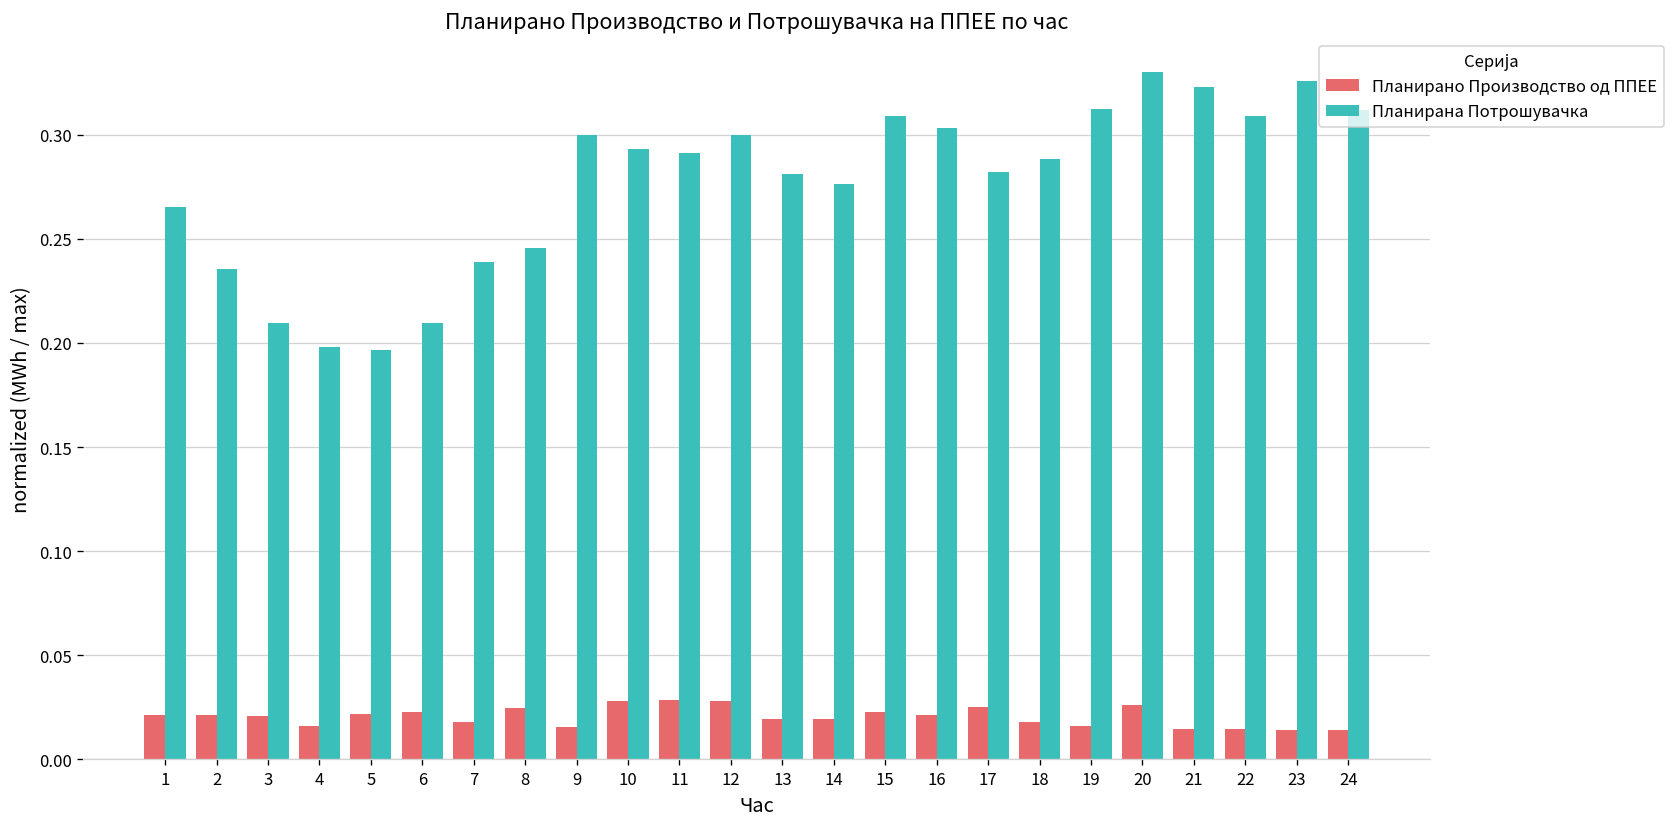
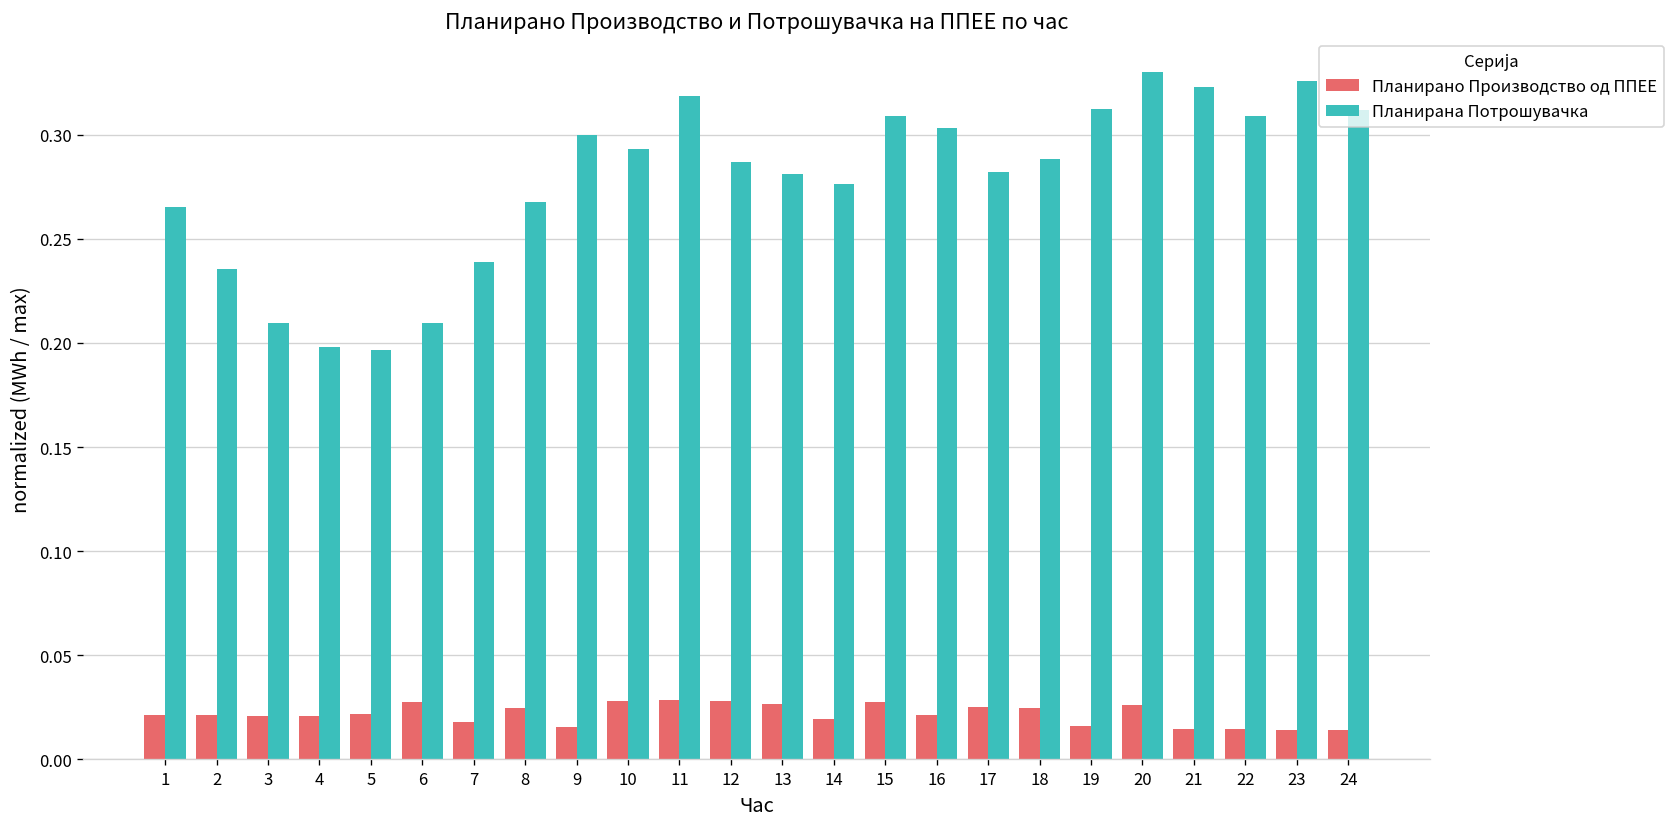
  {
    "Планирано Производство од ППЕЕ": {
      "1": 0.022,
      "2": 0.021,
      "3": 0.021,
-     "4": 0.016,
+     "4": 0.021,
      "5": 0.022,
-     "6": 0.023,
+     "6": 0.028,
      "7": 0.018,
      "8": 0.025,
      "9": 0.016,
      "10": 0.028,
      "11": 0.028,
      "12": 0.028,
-     "13": 0.019,
+     "13": 0.027,
      "14": 0.019,
-     "15": 0.023,
+     "15": 0.028,
      "16": 0.021,
      "17": 0.025,
-     "18": 0.018,
+     "18": 0.025,
      "19": 0.016,
      "20": 0.026,
      "21": 0.015,
      "22": 0.014,
      "23": 0.014,
      "24": 0.014
    },
    "Планирана Потрошувачка": {
      "1": 0.265,
      "2": 0.236,
      "3": 0.209,
      "4": 0.198,
      "5": 0.196,
      "6": 0.209,
      "7": 0.239,
-     "8": 0.246,
+     "8": 0.268,
      "9": 0.300,
      "10": 0.293,
-     "11": 0.291,
-     "12": 0.300,
+     "11": 0.318,
+     "12": 0.287,
      "13": 0.281,
      "14": 0.276,
      "15": 0.309,
      "16": 0.303,
      "17": 0.282,
      "18": 0.288,
      "19": 0.312,
      "20": 0.330,
      "21": 0.323,
      "22": 0.309,
      "23": 0.326
    }
  }
